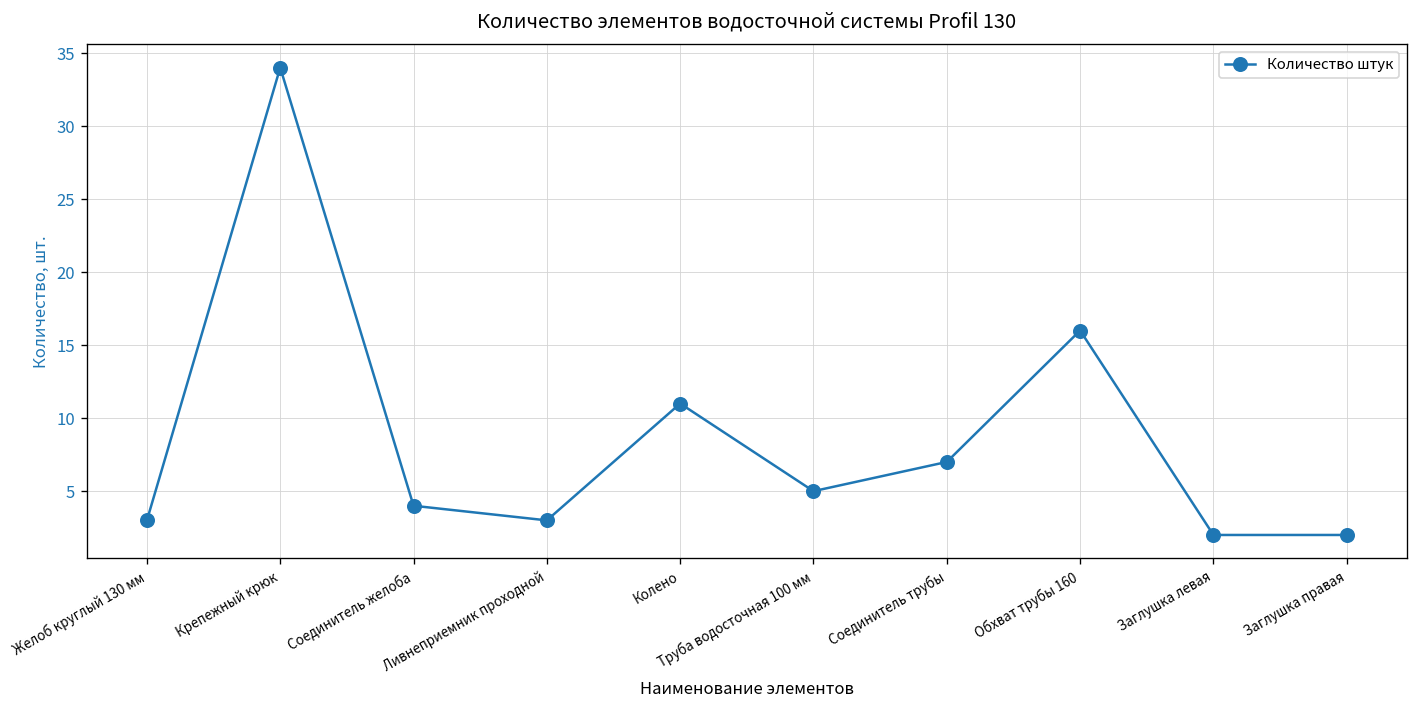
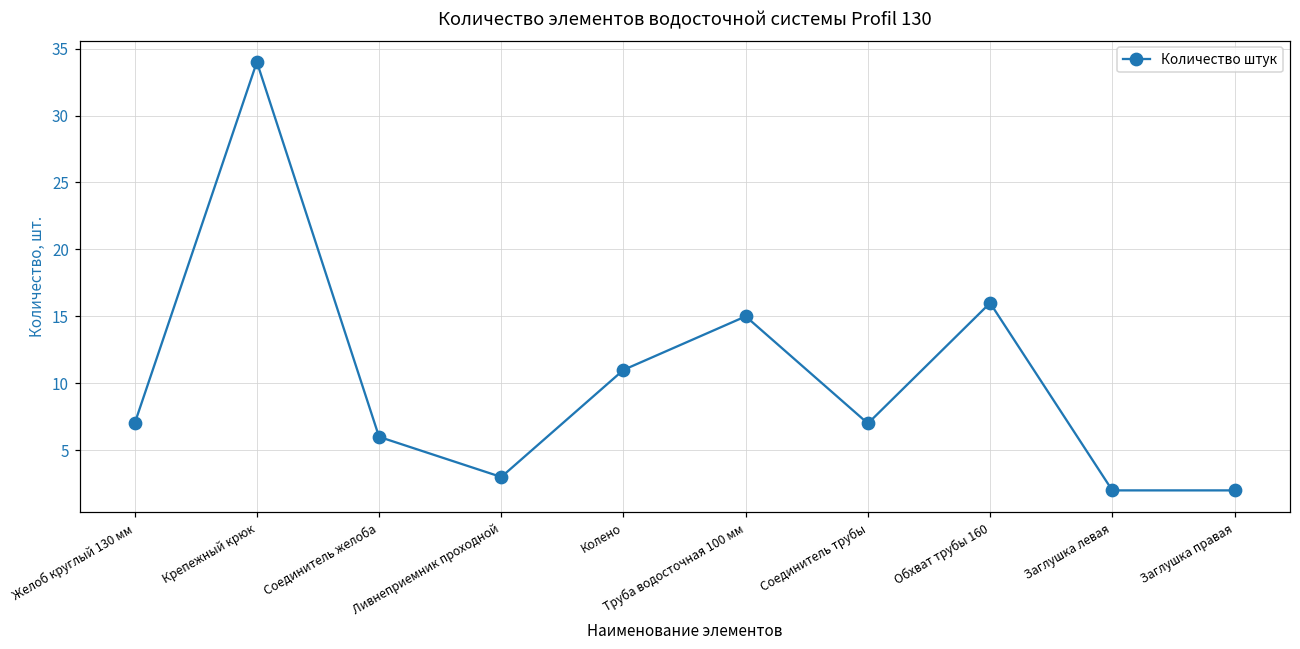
  {
-   "Желоб круглый 130 мм": 3,
+   "Желоб круглый 130 мм": 7,
    "Крепежный крюк": 34,
-   "Соединитель желоба": 4,
+   "Соединитель желоба": 6,
    "Ливнеприемник проходной": 3,
    "Колено": 11,
-   "Труба водосточная 100 мм": 5,
+   "Труба водосточная 100 мм": 15,
    "Соединитель трубы": 7,
    "Обхват трубы 160": 16,
    "Заглушка левая": 2,
    "Заглушка правая": 2
  }
